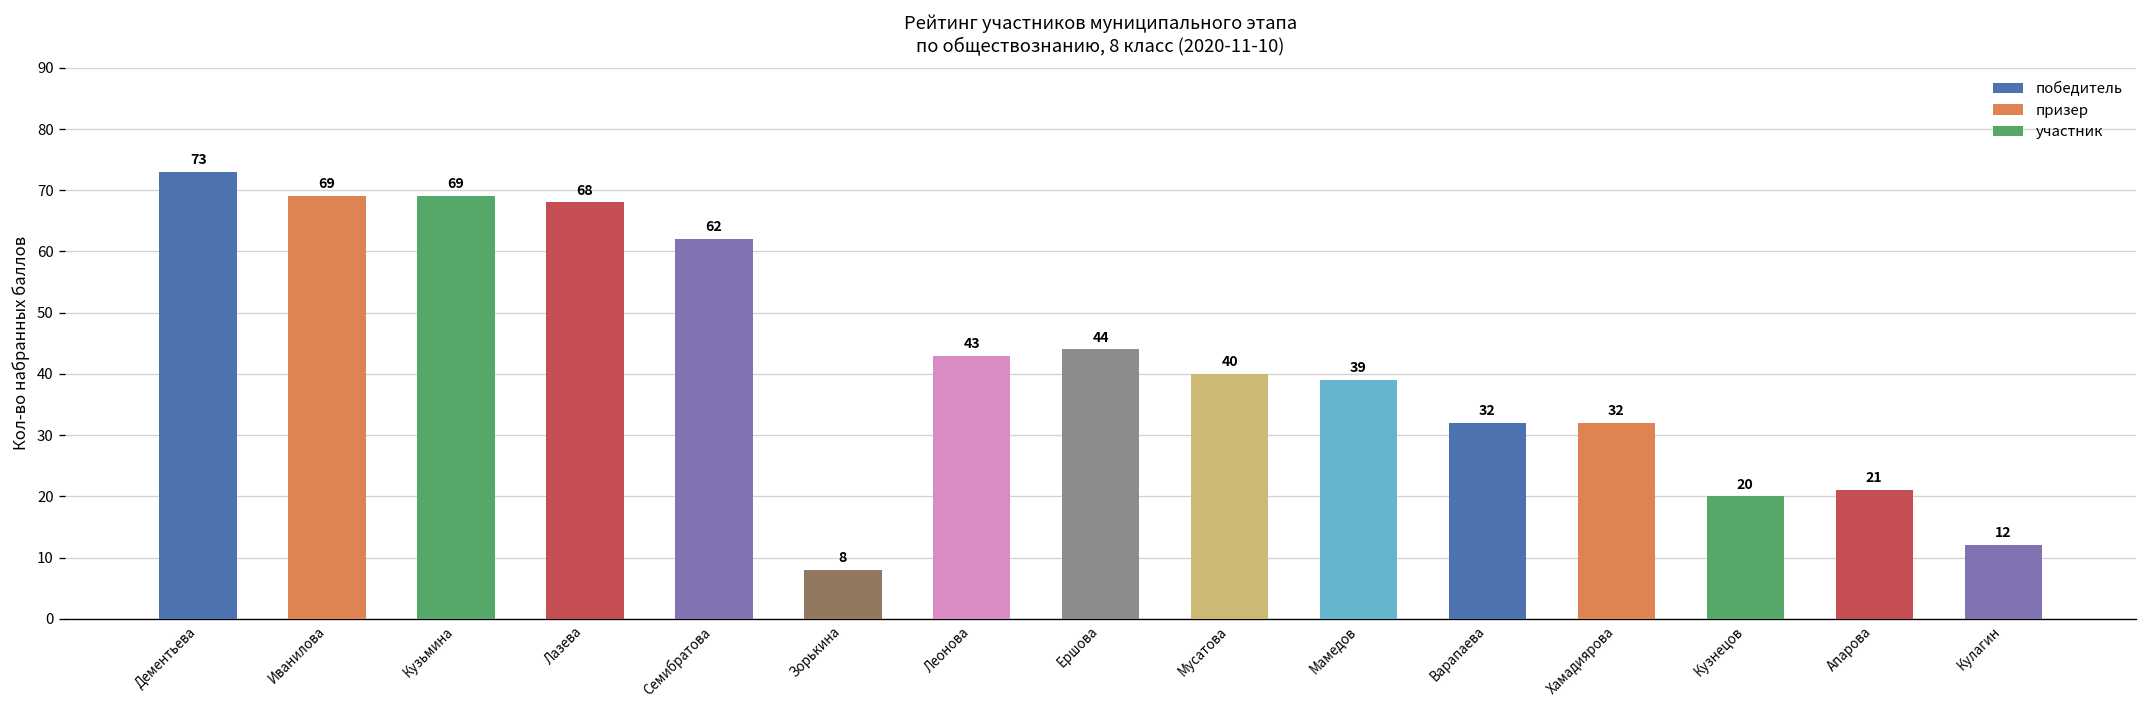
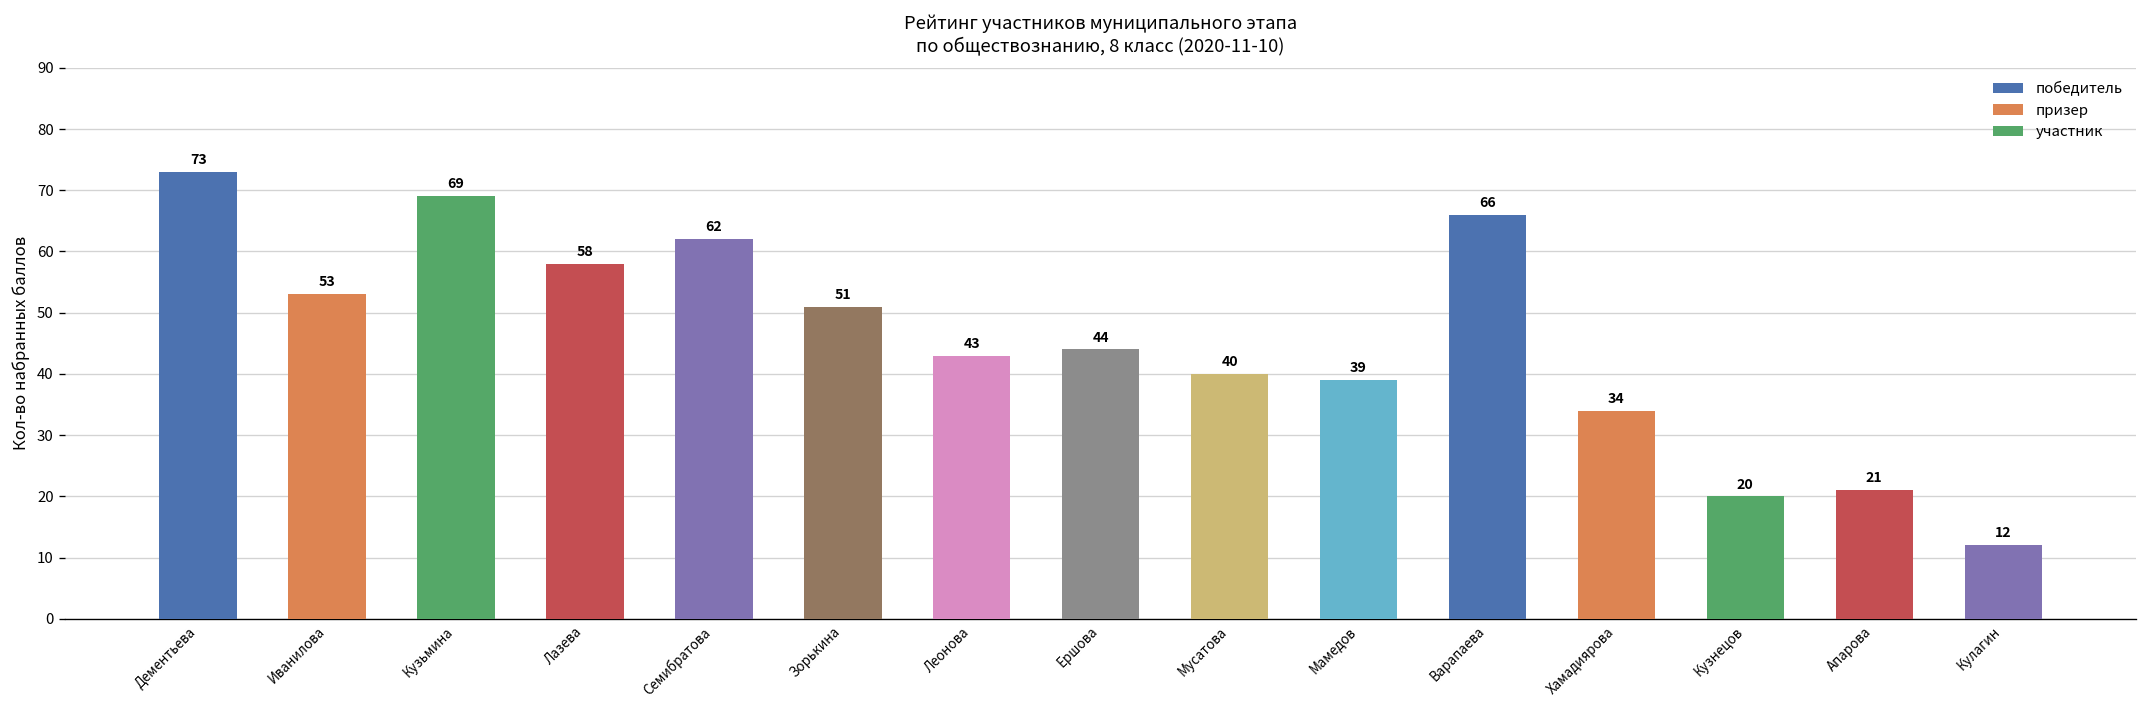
  {
    "Дементьева": 73,
-   "Иванилова": 69,
+   "Иванилова": 53,
    "Кузьмина": 69,
-   "Лазева": 68,
+   "Лазева": 58,
    "Семибратова": 62,
-   "Зорькина": 8,
+   "Зорькина": 51,
    "Леонова": 43,
    "Ершова": 44,
    "Мусатова": 40,
    "Мамедов": 39,
-   "Варапаева": 32,
-   "Хамадиярова": 32,
+   "Варапаева": 66,
+   "Хамадиярова": 34,
    "Кузнецов": 20,
    "Апарова": 21,
    "Кулагин": 12
  }
